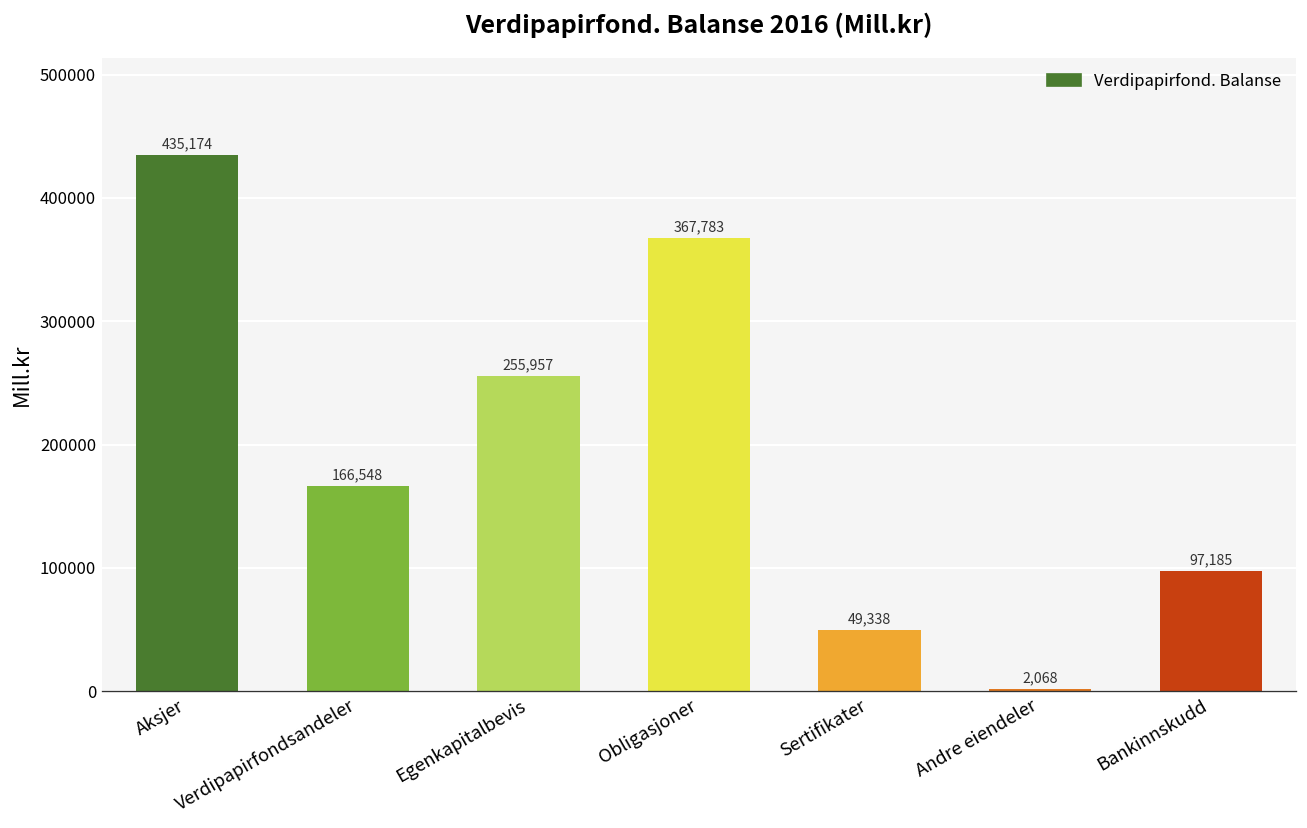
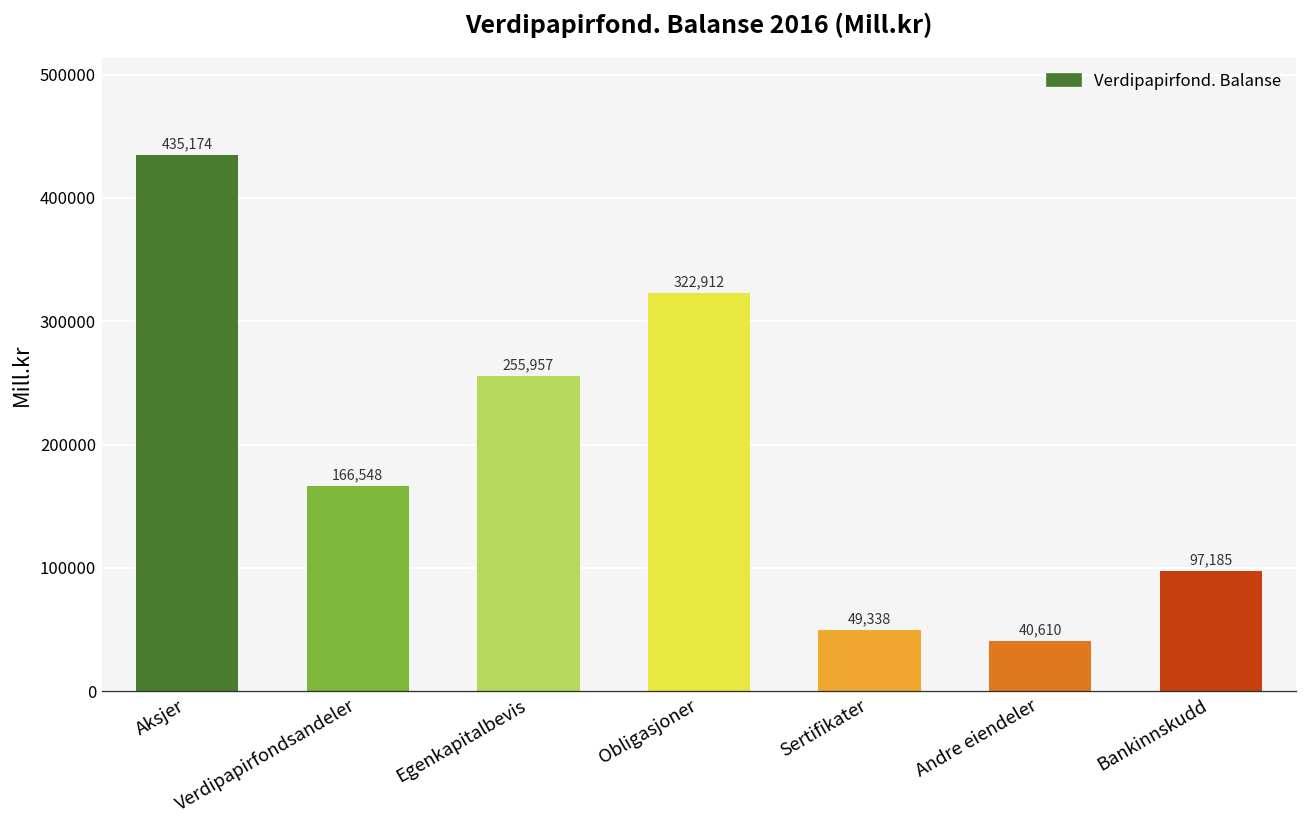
  {
    "Aksjer": "435,174",
    "Verdipapirfondsandeler": "166,548",
    "Egenkapitalbevis": "255,957",
-   "Obligasjoner": "367,783",
+   "Obligasjoner": "322,912",
    "Sertifikater": "49,338",
-   "Andre eiendeler": "2,068",
+   "Andre eiendeler": "40,610",
    "Bankinnskudd": "97,185"
  }
